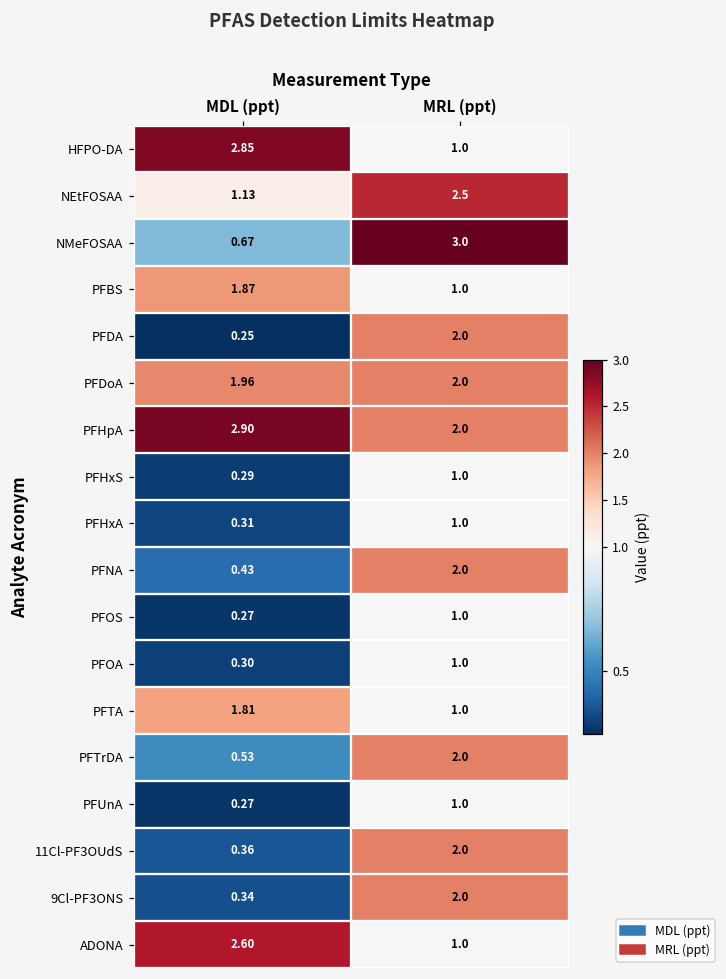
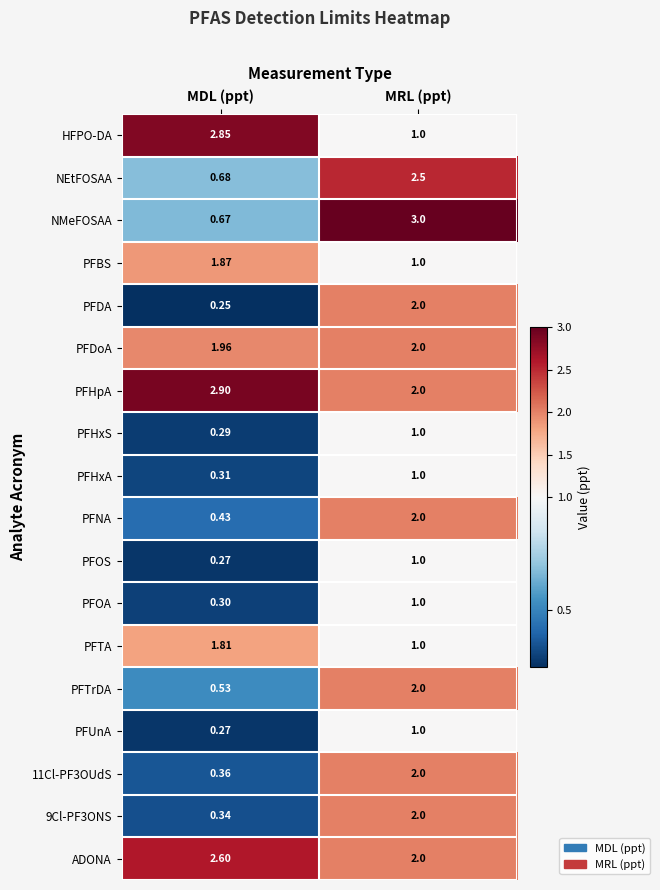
  {
    "HFPO-DA": {
      "MDL (ppt)": 2.85,
      "MRL (ppt)": 1.0
    },
    "NEtFOSAA": {
-     "MDL (ppt)": 1.13,
+     "MDL (ppt)": 0.68,
      "MRL (ppt)": 2.5
    },
    "NMeFOSAA": {
      "MDL (ppt)": 0.67,
      "MRL (ppt)": 3.0
    },
    "PFBS": {
      "MDL (ppt)": 1.87,
      "MRL (ppt)": 1.0
    },
    "PFDA": {
      "MDL (ppt)": 0.25,
      "MRL (ppt)": 2.0
    },
    "PFDoA": {
      "MDL (ppt)": 1.96,
      "MRL (ppt)": 2.0
    },
    "PFHpA": {
      "MDL (ppt)": 2.90,
      "MRL (ppt)": 2.0
    },
    "PFHxS": {
      "MDL (ppt)": 0.29,
      "MRL (ppt)": 1.0
    },
    "PFHxA": {
      "MDL (ppt)": 0.31,
      "MRL (ppt)": 1.0
    },
    "PFNA": {
      "MDL (ppt)": 0.43,
      "MRL (ppt)": 2.0
    },
    "PFOS": {
      "MDL (ppt)": 0.27,
      "MRL (ppt)": 1.0
    },
    "PFOA": {
      "MDL (ppt)": 0.30,
      "MRL (ppt)": 1.0
    },
    "PFTA": {
      "MDL (ppt)": 1.81,
      "MRL (ppt)": 1.0
    },
    "PFTrDA": {
      "MDL (ppt)": 0.53,
      "MRL (ppt)": 2.0
    },
    "PFUnA": {
      "MDL (ppt)": 0.27,
      "MRL (ppt)": 1.0
    },
    "11Cl-PF3OUdS": {
      "MDL (ppt)": 0.36,
      "MRL (ppt)": 2.0
    },
    "9Cl-PF3ONS": {
      "MDL (ppt)": 0.34,
      "MRL (ppt)": 2.0
    },
    "ADONA": {
      "MDL (ppt)": 2.60,
-     "MRL (ppt)": 1.0
+     "MRL (ppt)": 2.0
    }
  }
